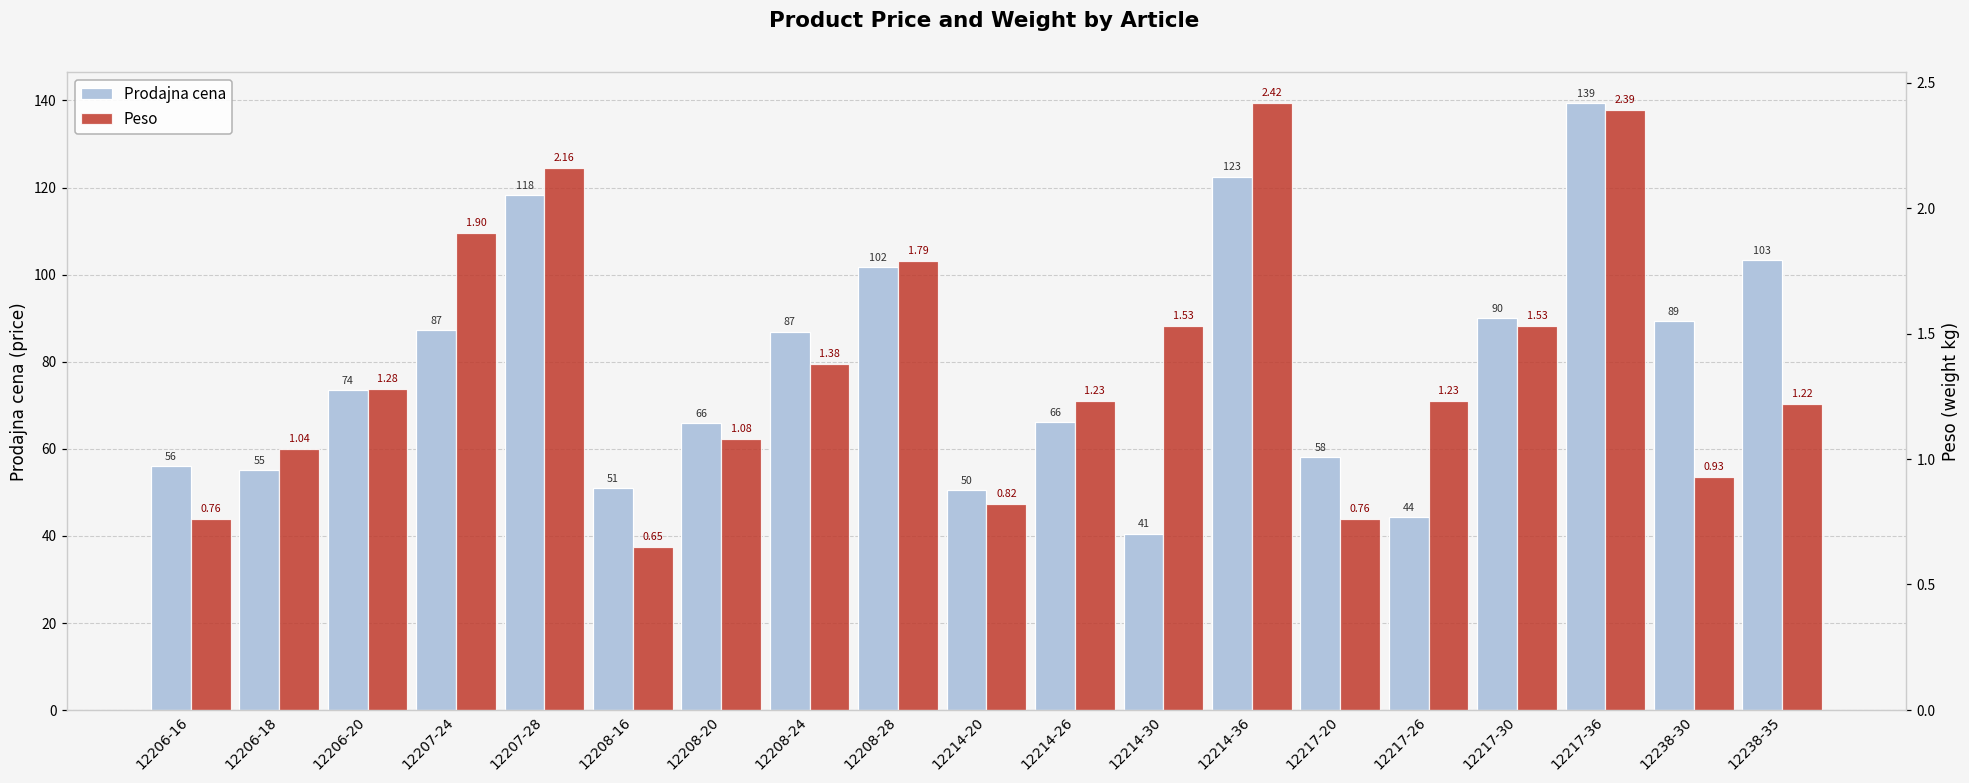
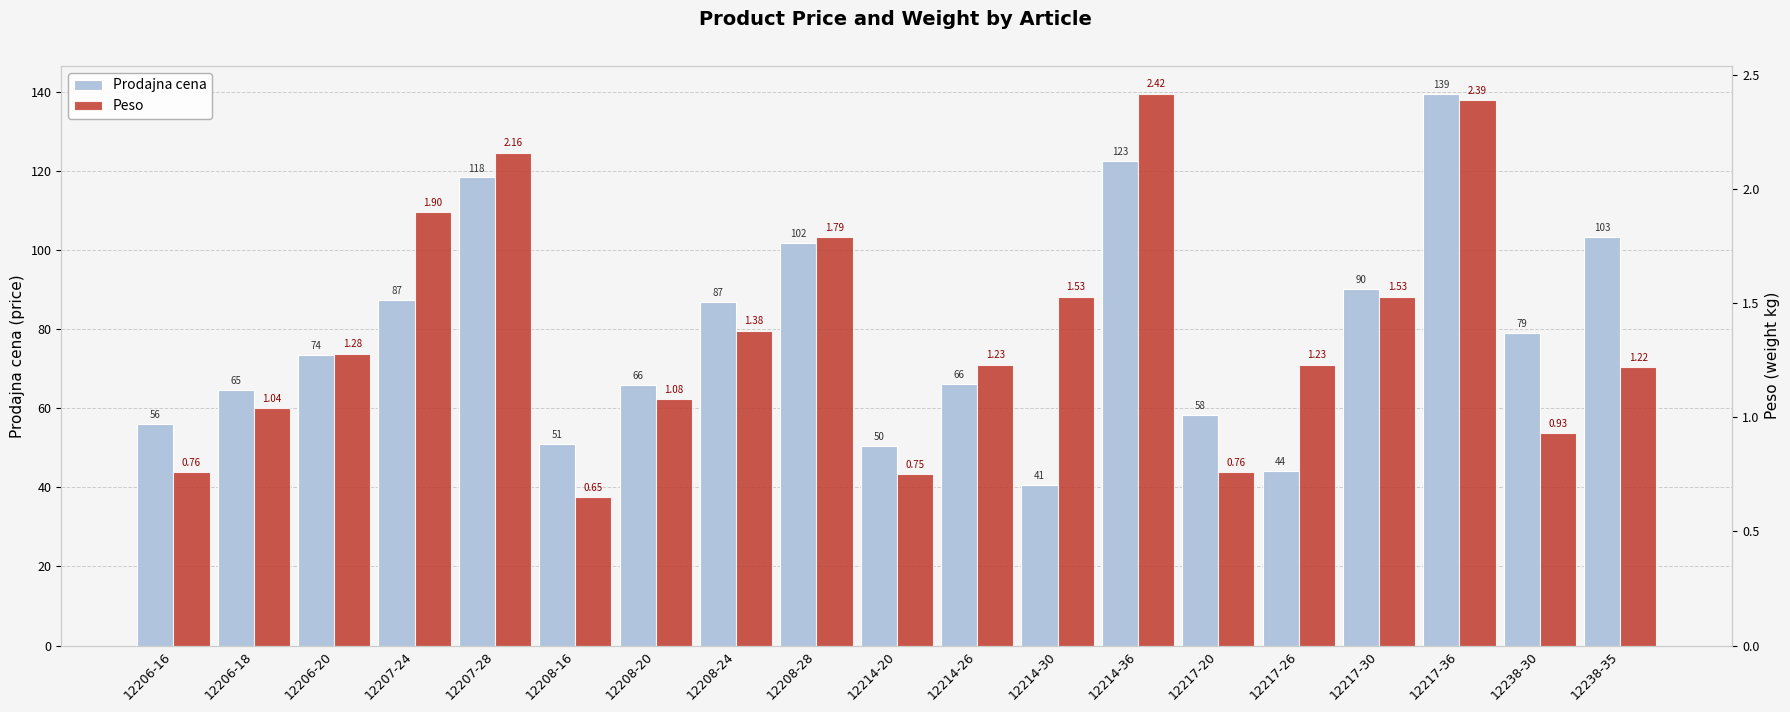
  {
    "Prodajna cena": {
      "12206-16": 56,
-     "12206-18": 55,
+     "12206-18": 65,
      "12206-20": 74,
      "12207-24": 87,
      "12207-28": 118,
      "12208-16": 51,
      "12208-20": 66,
      "12208-24": 87,
      "12208-28": 102,
      "12214-20": 50,
      "12214-26": 66,
      "12214-30": 41,
      "12214-36": 123,
      "12217-20": 58,
      "12217-26": 44,
      "12217-30": 90,
      "12217-36": 139,
-     "12238-30": 89,
+     "12238-30": 79,
      "12238-35": 103
    },
    "Peso": {
      "12206-16": 0.76,
      "12206-18": 1.04,
      "12206-20": 1.28,
      "12207-24": 1.90,
      "12207-28": 2.16,
      "12208-16": 0.65,
      "12208-20": 1.08,
      "12208-24": 1.38,
      "12208-28": 1.79,
-     "12214-20": 0.82,
+     "12214-20": 0.75,
      "12214-26": 1.23,
      "12214-30": 1.53,
      "12214-36": 2.42,
      "12217-20": 0.76,
      "12217-26": 1.23,
      "12217-30": 1.53,
      "12217-36": 2.39,
      "12238-30": 0.93,
      "12238-35": 1.22
    }
  }
